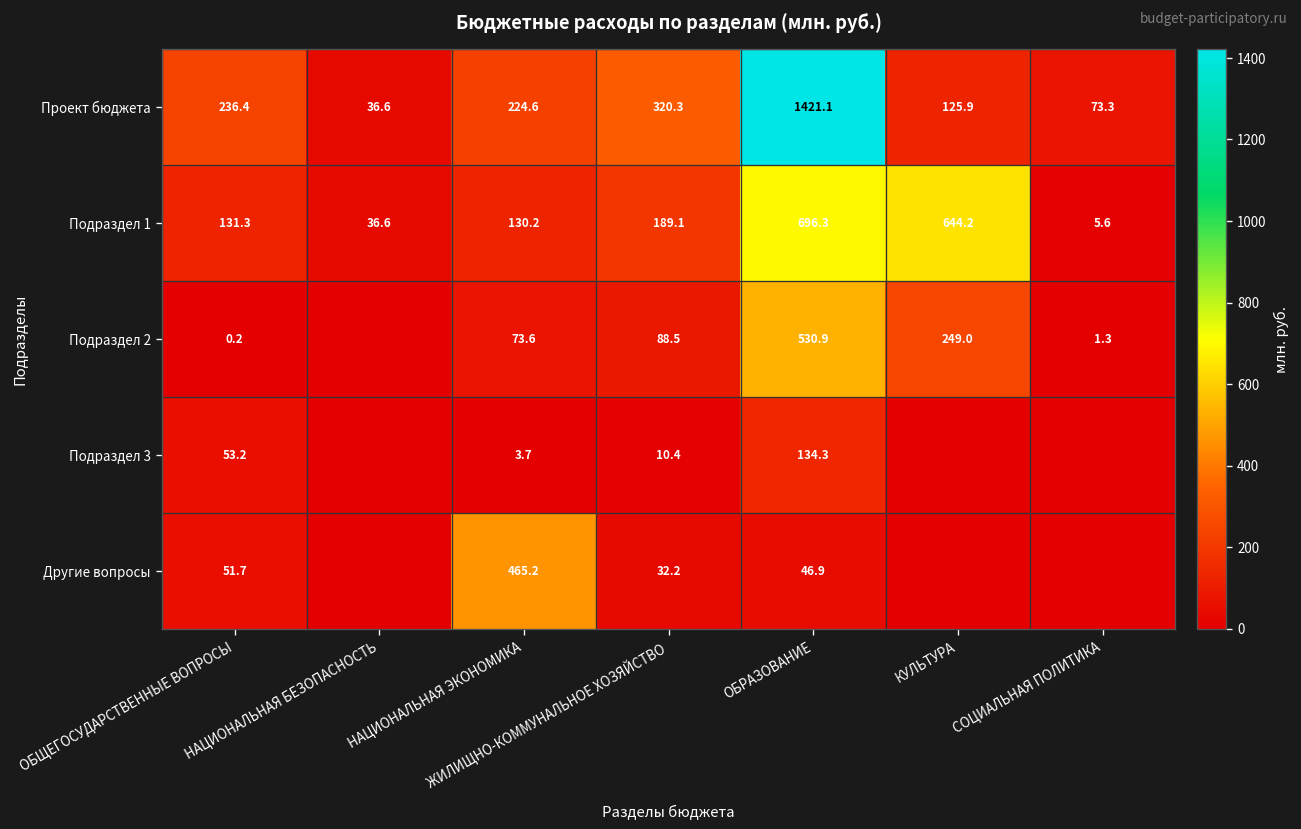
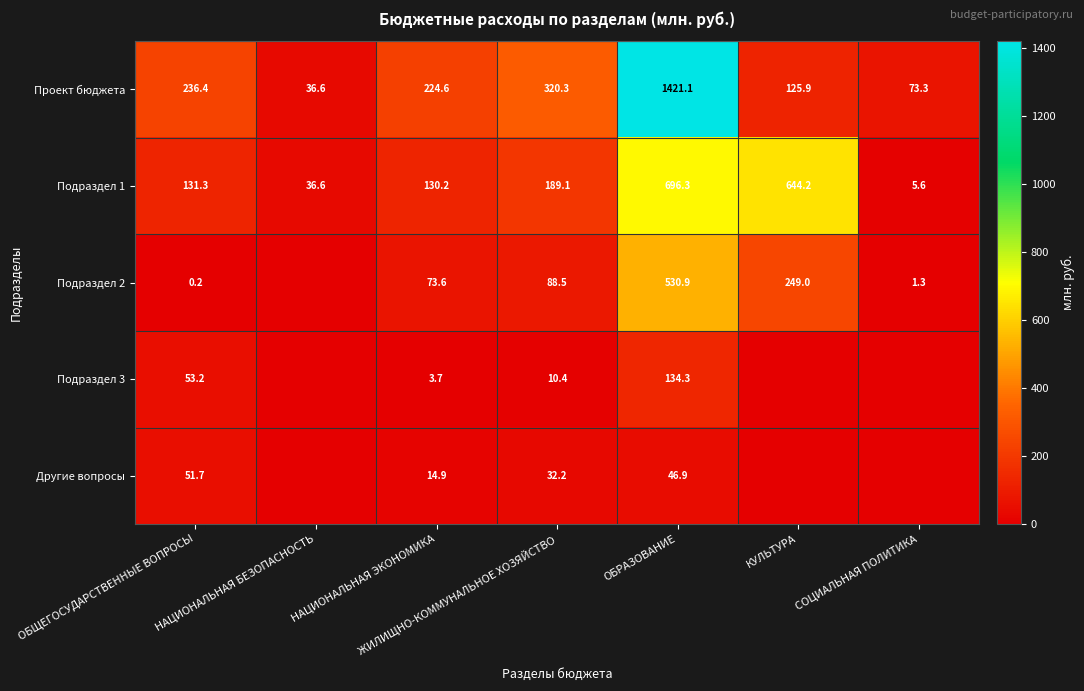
  {
    "Проект бюджета": {
      "ОБЩЕГОСУДАРСТВЕННЫЕ ВОПРОСЫ": 236.4,
      "НАЦИОНАЛЬНАЯ БЕЗОПАСНОСТЬ": 36.6,
      "НАЦИОНАЛЬНАЯ ЭКОНОМИКА": 224.6,
      "ЖИЛИЩНО-КОММУНАЛЬНОЕ ХОЗЯЙСТВО": 320.3,
      "ОБРАЗОВАНИЕ": 1421.1,
      "КУЛЬТУРА": 125.9,
      "СОЦИАЛЬНАЯ ПОЛИТИКА": 73.3
    },
    "Подраздел 1": {
      "ОБЩЕГОСУДАРСТВЕННЫЕ ВОПРОСЫ": 131.3,
      "НАЦИОНАЛЬНАЯ БЕЗОПАСНОСТЬ": 36.6,
      "НАЦИОНАЛЬНАЯ ЭКОНОМИКА": 130.2,
      "ЖИЛИЩНО-КОММУНАЛЬНОЕ ХОЗЯЙСТВО": 189.1,
      "ОБРАЗОВАНИЕ": 696.3,
      "КУЛЬТУРА": 644.2,
      "СОЦИАЛЬНАЯ ПОЛИТИКА": 5.6
    },
    "Подраздел 2": {
      "ОБЩЕГОСУДАРСТВЕННЫЕ ВОПРОСЫ": 0.2,
      "НАЦИОНАЛЬНАЯ ЭКОНОМИКА": 73.6,
      "ЖИЛИЩНО-КОММУНАЛЬНОЕ ХОЗЯЙСТВО": 88.5,
      "ОБРАЗОВАНИЕ": 530.9,
      "КУЛЬТУРА": 249.0,
      "СОЦИАЛЬНАЯ ПОЛИТИКА": 1.3
    },
    "Подраздел 3": {
      "ОБЩЕГОСУДАРСТВЕННЫЕ ВОПРОСЫ": 53.2,
      "НАЦИОНАЛЬНАЯ ЭКОНОМИКА": 3.7,
      "ЖИЛИЩНО-КОММУНАЛЬНОЕ ХОЗЯЙСТВО": 10.4,
      "ОБРАЗОВАНИЕ": 134.3
    },
    "Другие вопросы": {
      "ОБЩЕГОСУДАРСТВЕННЫЕ ВОПРОСЫ": 51.7,
-     "НАЦИОНАЛЬНАЯ ЭКОНОМИКА": 465.2,
+     "НАЦИОНАЛЬНАЯ ЭКОНОМИКА": 14.9,
      "ЖИЛИЩНО-КОММУНАЛЬНОЕ ХОЗЯЙСТВО": 32.2,
      "ОБРАЗОВАНИЕ": 46.9
    }
  }
